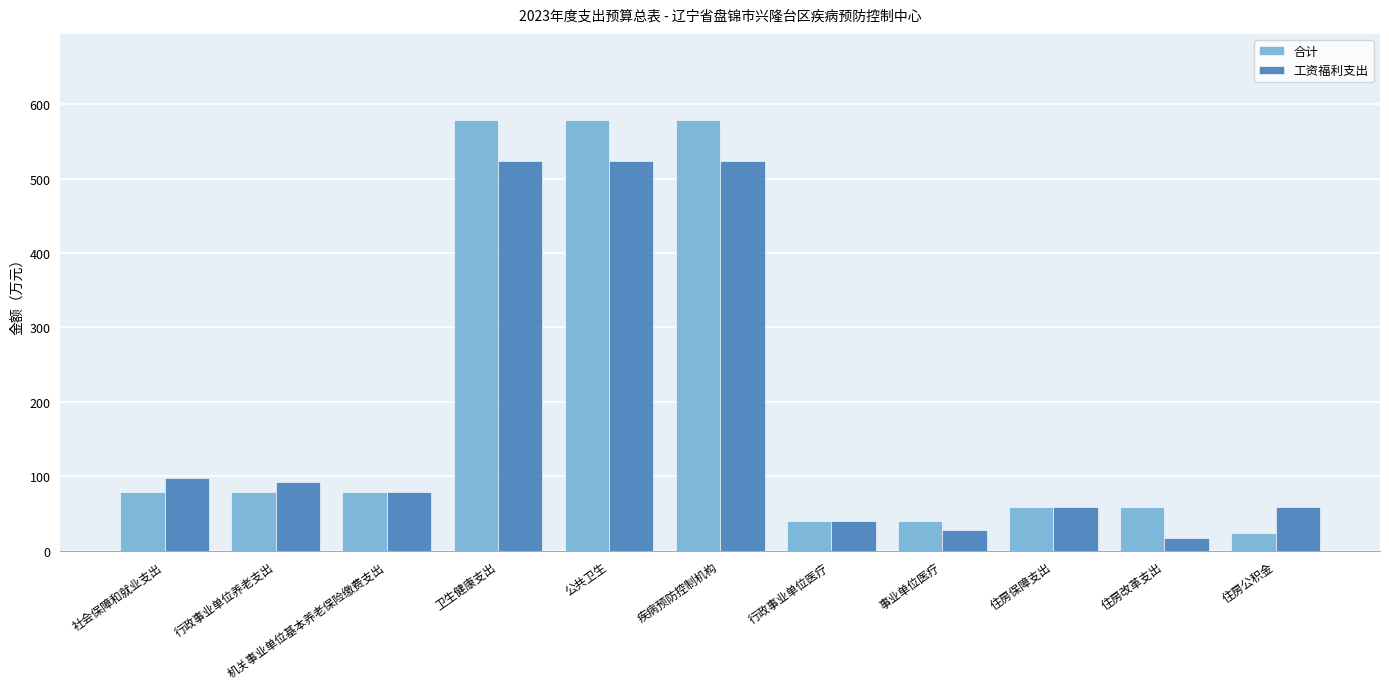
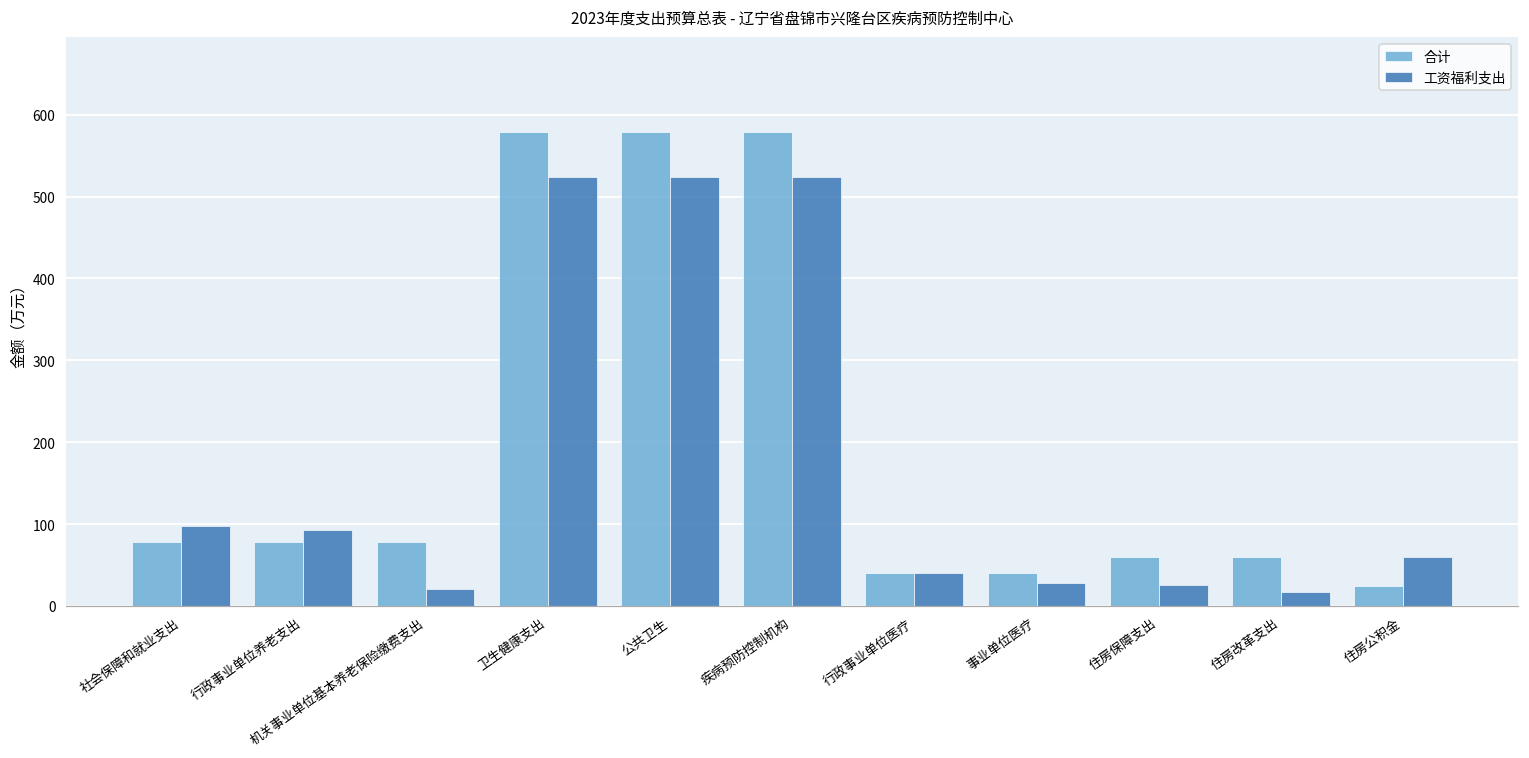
  {
    "合计": {
      "社会保障和就业支出": 80,
      "行政事业单位养老支出": 80,
      "机关事业单位基本养老保险缴费支出": 80,
      "卫生健康支出": 580,
      "公共卫生": 580,
      "疾病预防控制机构": 580,
      "行政事业单位医疗": 40,
      "事业单位医疗": 40,
      "住房保障支出": 60,
      "住房改革支出": 60,
      "住房公积金": 20
    },
    "工资福利支出": {
      "社会保障和就业支出": 100,
      "行政事业单位养老支出": 90,
-     "机关事业单位基本养老保险缴费支出": 80,
+     "机关事业单位基本养老保险缴费支出": 20,
      "卫生健康支出": 520,
      "公共卫生": 520,
      "疾病预防控制机构": 520,
      "行政事业单位医疗": 40,
      "事业单位医疗": 30,
-     "住房保障支出": 60,
+     "住房保障支出": 30,
      "住房改革支出": 20,
      "住房公积金": 60
    }
  }
